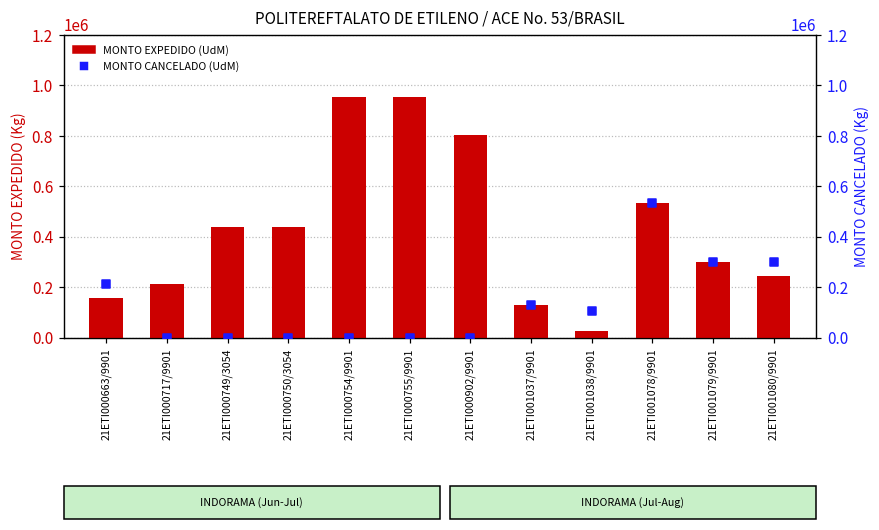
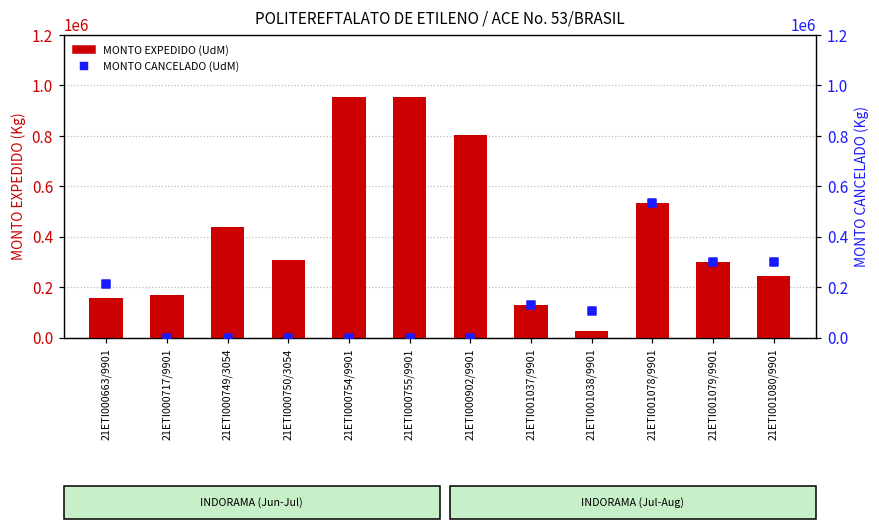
  {
    "MONTO EXPEDIDO (UdM)": {
      "21ETI000663/9901": 160000,
-     "21ETI000717/9901": 210000,
+     "21ETI000717/9901": 170000,
      "21ETI000749/3054": 440000,
-     "21ETI000750/3054": 440000,
+     "21ETI000750/3054": 310000,
      "21ETI000754/9901": 950000,
      "21ETI000755/9901": 950000,
      "21ETI000902/9901": 800000,
      "21ETI001037/9901": 130000,
      "21ETI001038/9901": 30000,
      "21ETI001078/9901": 530000,
      "21ETI001079/9901": 300000,
      "21ETI001080/9901": 240000
    }
  }
